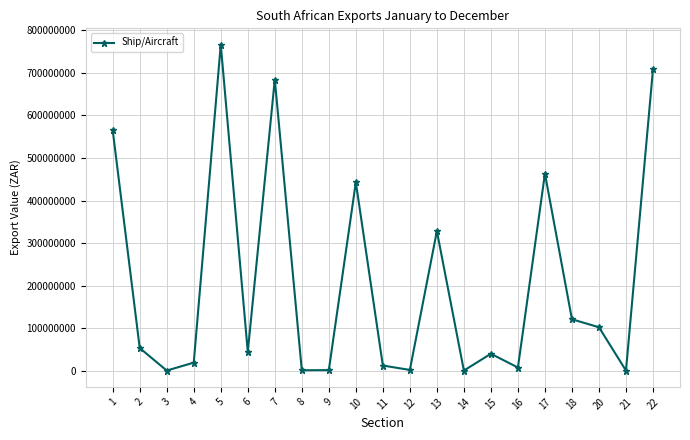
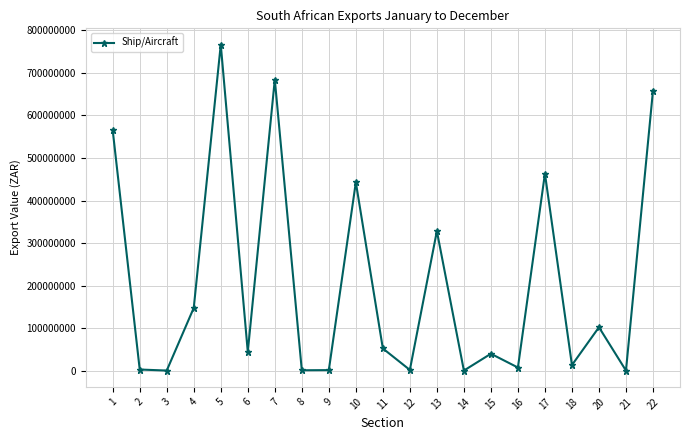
  {
    "1": 570000000,
-   "2": 50000000,
+   "2": 0,
    "3": 0,
-   "4": 20000000,
+   "4": 150000000,
    "5": 770000000,
    "6": 40000000,
    "7": 680000000,
    "8": 0,
    "9": 0,
    "10": 440000000,
-   "11": 10000000,
+   "11": 50000000,
    "12": 0,
    "13": 330000000,
    "14": 0,
    "15": 40000000,
    "16": 10000000,
    "17": 460000000,
-   "18": 120000000,
+   "18": 10000000,
    "20": 100000000,
    "21": 0,
-   "22": 710000000
+   "22": 660000000
  }
